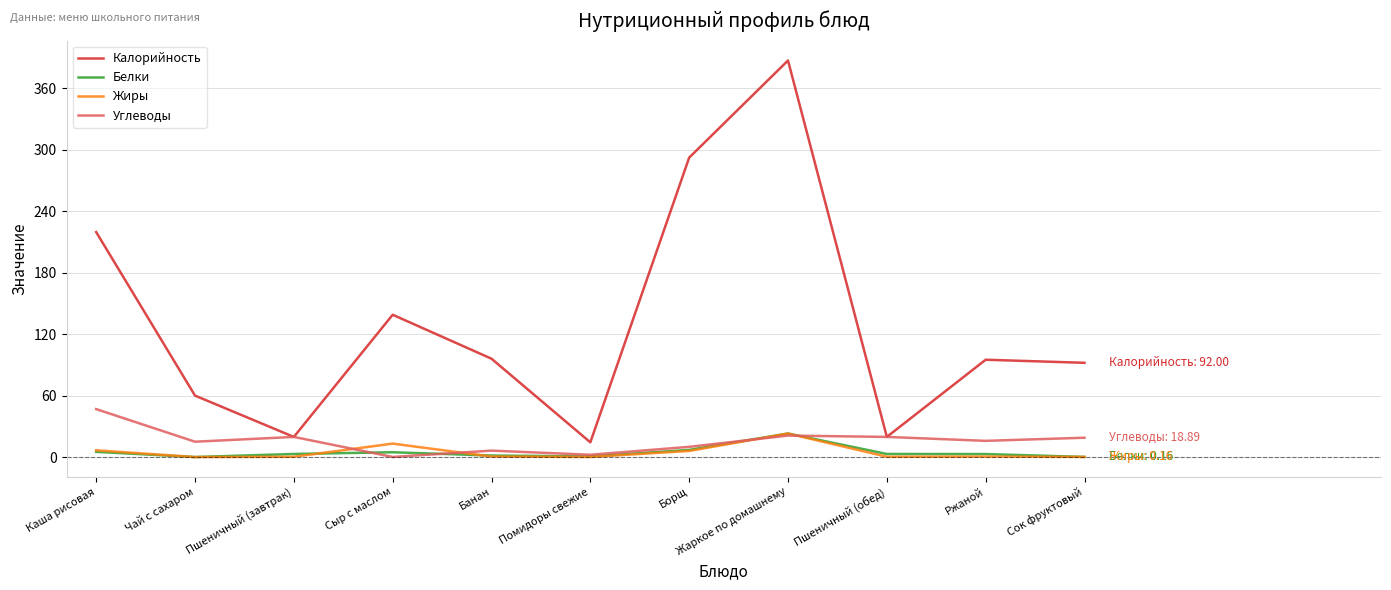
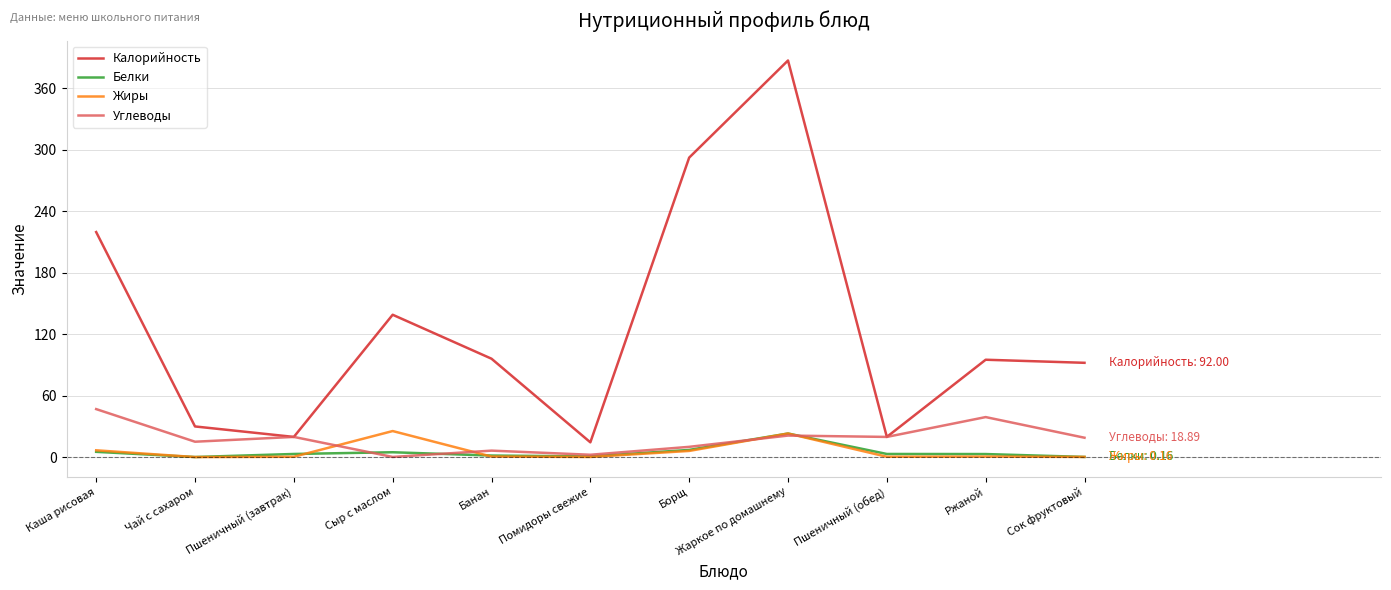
  {
    "Калорийность": {
      "Каша рисовая": 220,
-     "Чай с сахаром": 60,
+     "Чай с сахаром": 30,
      "Сыр с маслом": 139,
      "Банан": 96,
      "Помидоры свежие": 14,
      "Борщ": 292,
      "Жаркое по домашнему": 387,
      "Ржаной": 95
    },
    "Белки": {
      "Пшеничный (завтрак)": 3,
      "Сыр с маслом": 5,
      "Пшеничный (обед)": 3
    },
    "Жиры": {
      "Пшеничный (завтрак)": 0,
-     "Сыр с маслом": 13,
+     "Сыр с маслом": 25,
      "Пшеничный (обед)": 0
    },
    "Углеводы": {
      "Каша рисовая": 47,
      "Чай с сахаром": 15,
      "Сыр с маслом": 0,
      "Банан": 6,
      "Борщ": 10,
-     "Ржаной": 16
+     "Ржаной": 39
    }
  }
